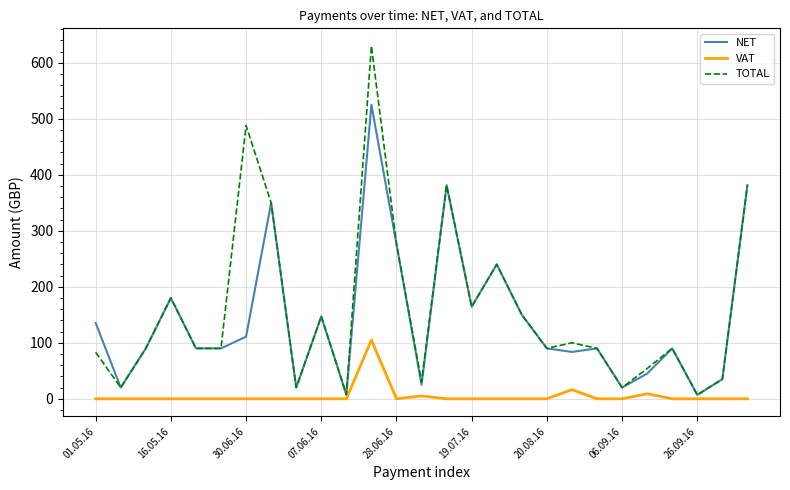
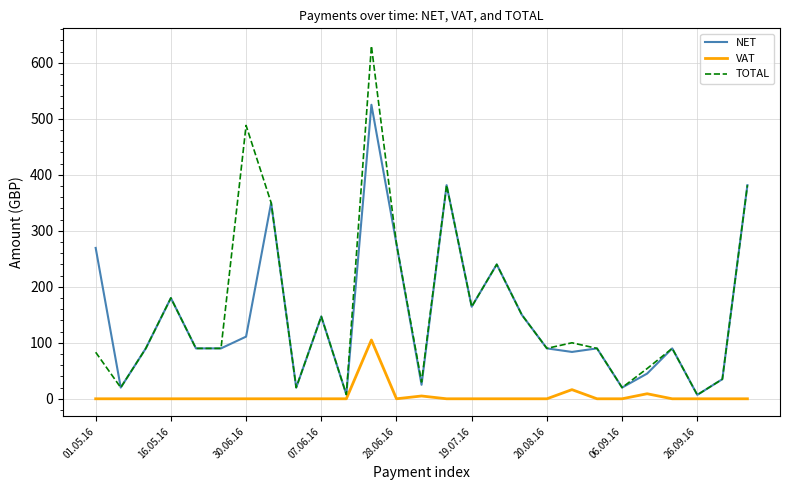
  {
    "NET": {
-     "01.05.16": 140,
+     "01.05.16": 270,
      "30.06.16": 110
    },
    "VAT": {
      "01.05.16": 0,
      "16.05.16": 0,
      "30.06.16": 0
    },
    "TOTAL": {
      "01.05.16": 80,
      "30.06.16": 490
    }
  }
